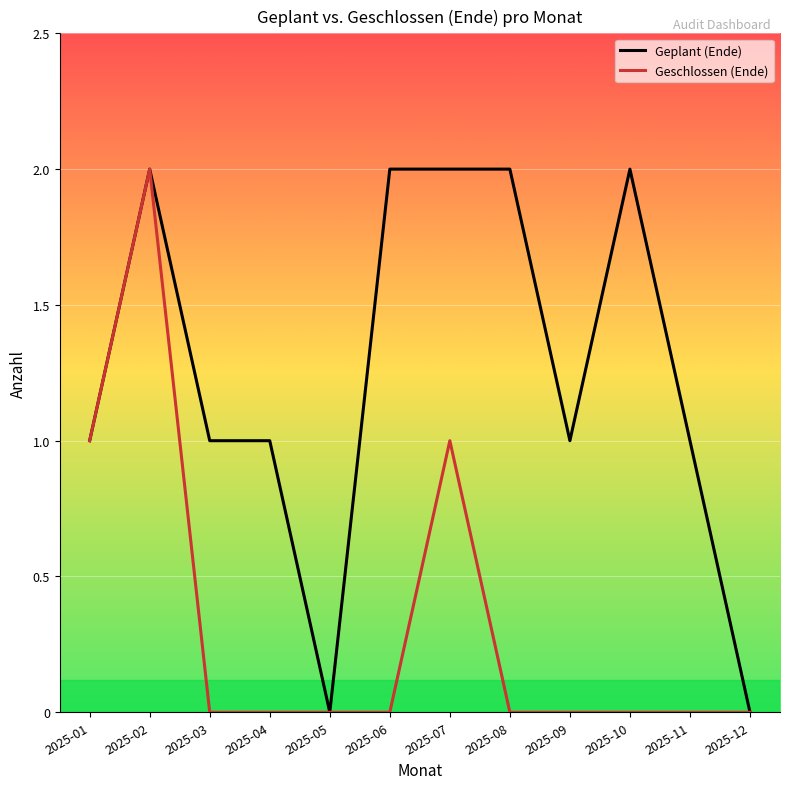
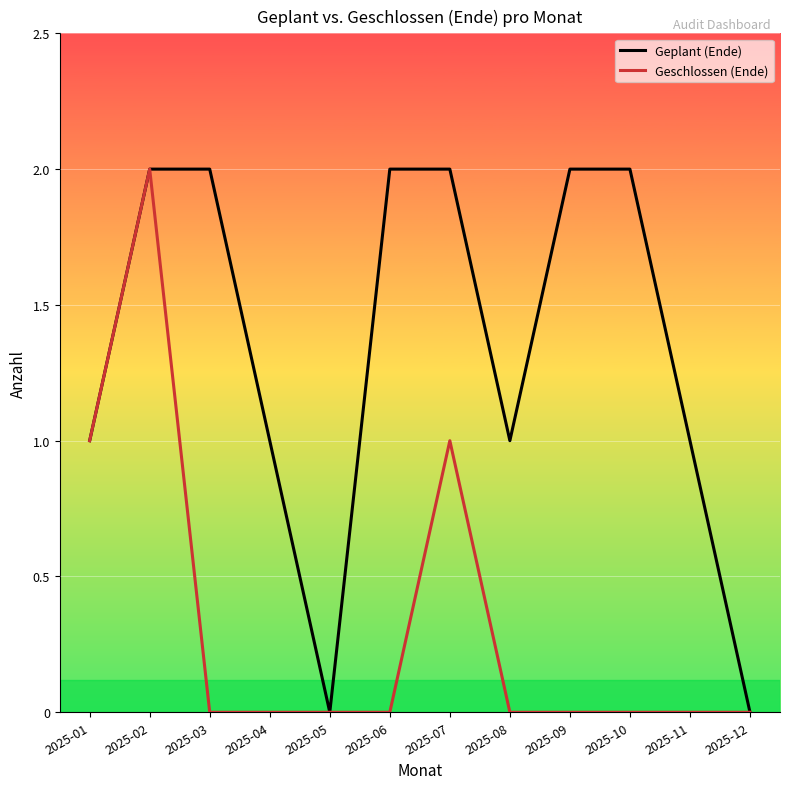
  {
    "Geplant (Ende)": {
-     "2025-03": 1,
+     "2025-03": 2,
      "2025-04": 1,
      "2025-06": 2,
      "2025-07": 2,
-     "2025-08": 2,
-     "2025-09": 1,
+     "2025-08": 1,
+     "2025-09": 2,
      "2025-10": 2,
      "2025-11": 1
    },
    "Geschlossen (Ende)": {
      "2025-07": 1
    }
  }
